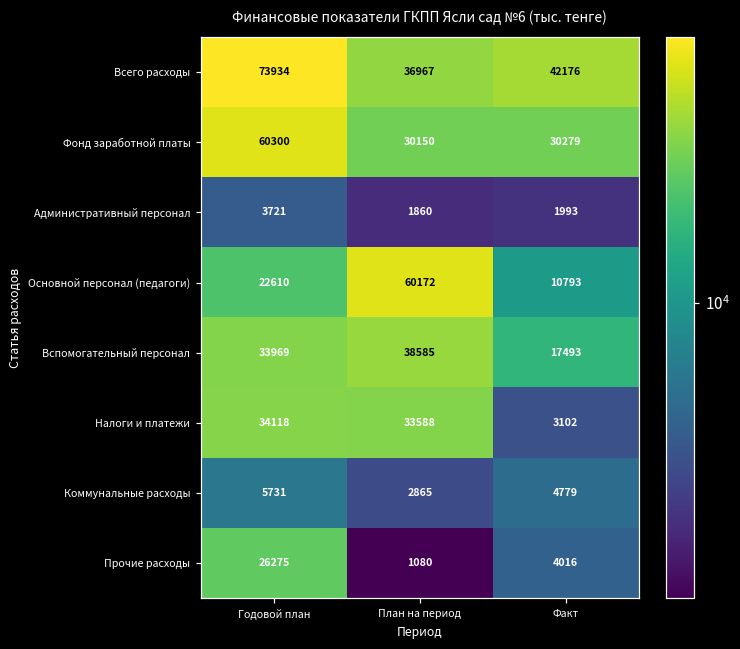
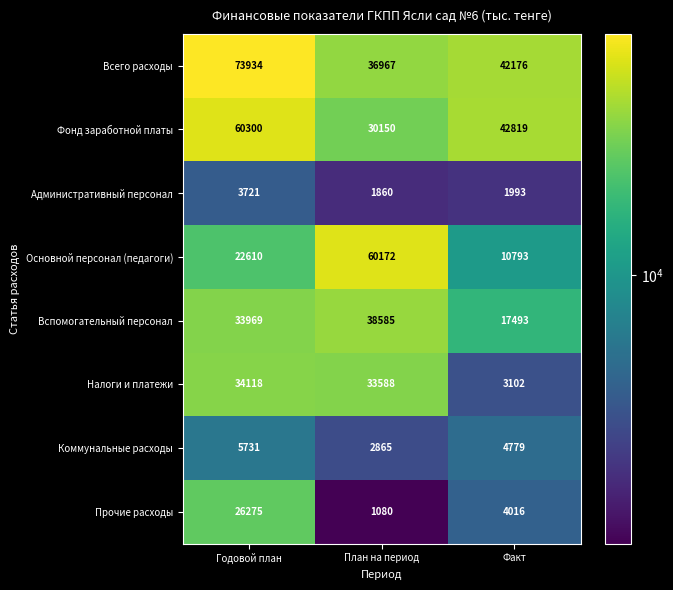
  {
    "Всего расходы": {
      "Годовой план": 73934,
      "План на период": 36967,
      "Факт": 42176
    },
    "Фонд заработной платы": {
      "Годовой план": 60300,
      "План на период": 30150,
-     "Факт": 30279
+     "Факт": 42819
    },
    "Административный персонал": {
      "Годовой план": 3721,
      "План на период": 1860,
      "Факт": 1993
    },
    "Основной персонал (педагоги)": {
      "Годовой план": 22610,
      "План на период": 60172,
      "Факт": 10793
    },
    "Вспомогательный персонал": {
      "Годовой план": 33969,
      "План на период": 38585,
      "Факт": 17493
    },
    "Налоги и платежи": {
      "Годовой план": 34118,
      "План на период": 33588,
      "Факт": 3102
    },
    "Коммунальные расходы": {
      "Годовой план": 5731,
      "План на период": 2865,
      "Факт": 4779
    },
    "Прочие расходы": {
      "Годовой план": 26275,
      "План на период": 1080,
      "Факт": 4016
    }
  }
